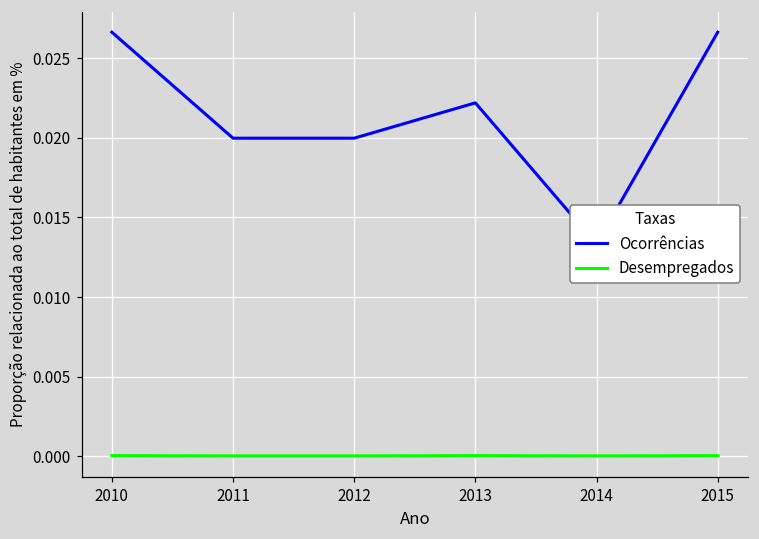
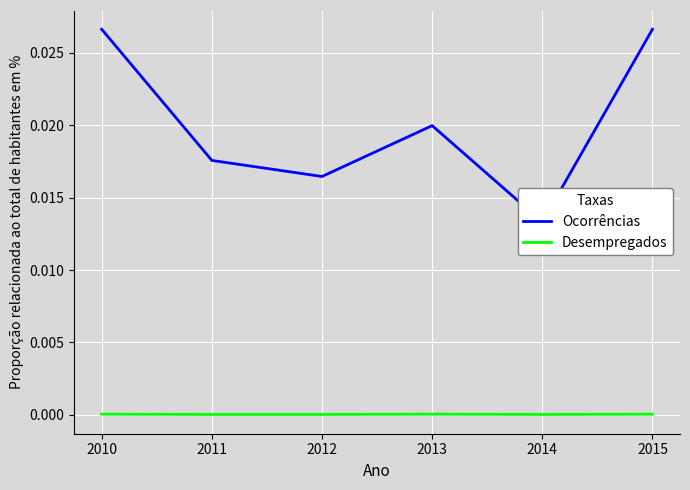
  {
    "Ocorrências": {
      "2010": 0.0266,
-     "2011": 0.0200,
-     "2012": 0.0200,
-     "2013": 0.0222,
+     "2011": 0.0176,
+     "2012": 0.0165,
+     "2013": 0.0200,
      "2015": 0.0266
    },
    "Desempregados": {
      "2010": 0.0000,
      "2011": 0.0000,
      "2012": 0.0000,
      "2013": 0.0000,
      "2014": 0.0000,
      "2015": 0.0000
    }
  }
